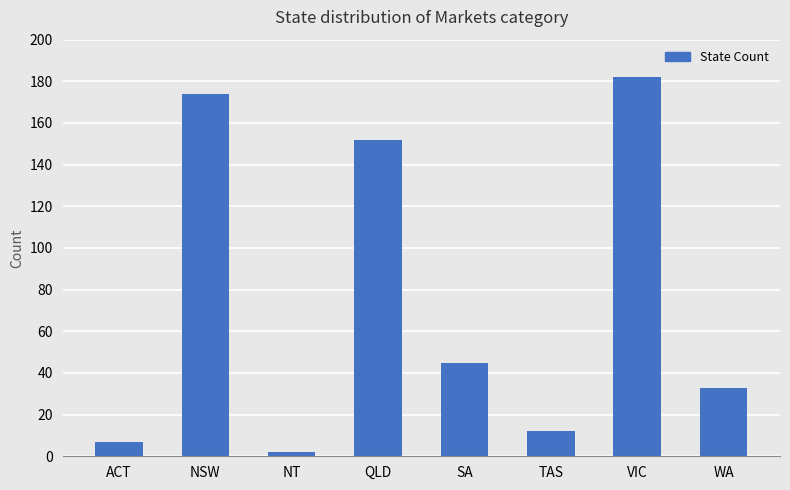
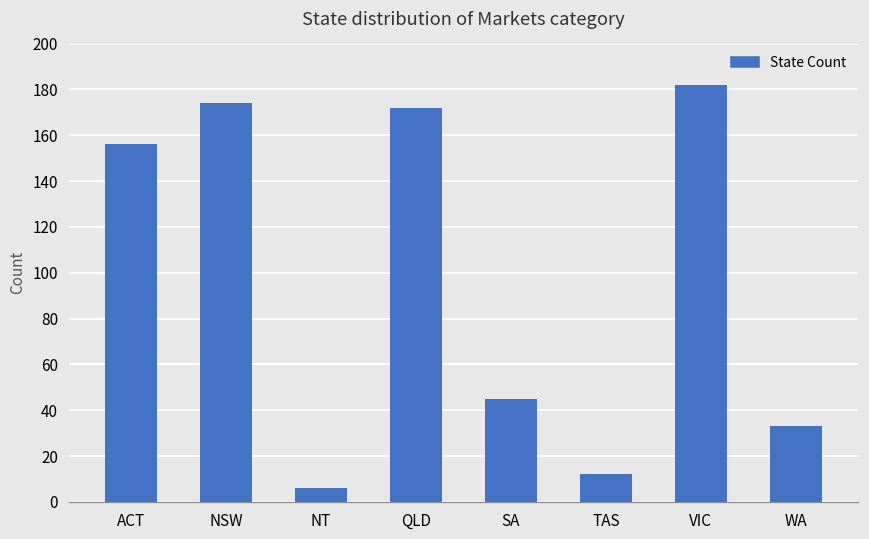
  {
-   "ACT": 7,
+   "ACT": 156,
    "NSW": 174,
-   "NT": 2,
-   "QLD": 152,
+   "NT": 6,
+   "QLD": 172,
    "SA": 45,
    "TAS": 12,
    "VIC": 182,
    "WA": 33
  }
